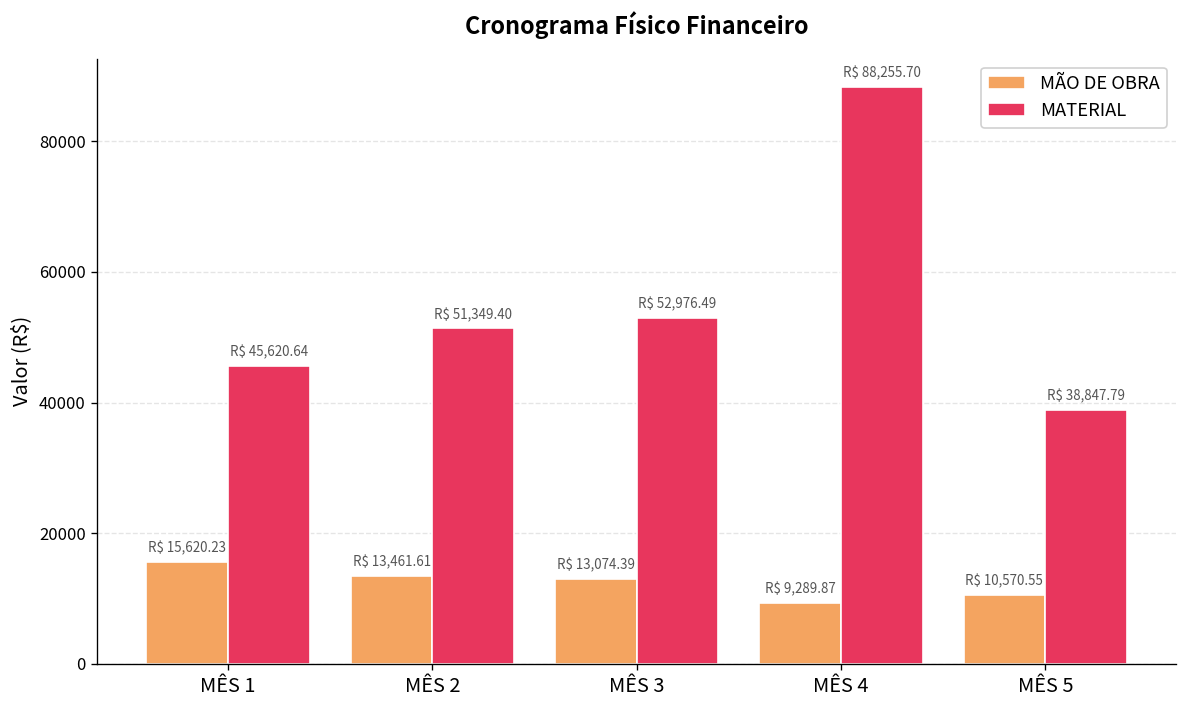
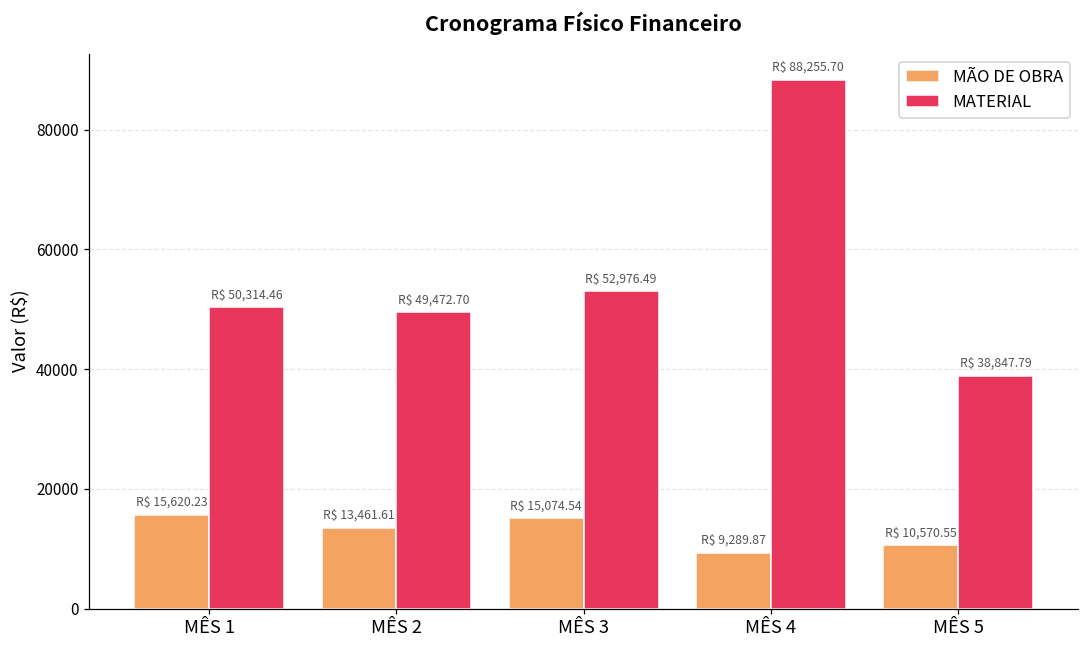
  {
    "MÃO DE OBRA": {
      "MÊS 1": "15,620.23",
      "MÊS 2": "13,461.61",
-     "MÊS 3": "13,074.39",
+     "MÊS 3": "15,074.54",
      "MÊS 4": "9,289.87",
      "MÊS 5": "10,570.55"
    },
    "MATERIAL": {
-     "MÊS 1": "45,620.64",
-     "MÊS 2": "51,349.40",
+     "MÊS 1": "50,314.46",
+     "MÊS 2": "49,472.70",
      "MÊS 3": "52,976.49",
      "MÊS 4": "88,255.70",
      "MÊS 5": "38,847.79"
    }
  }
